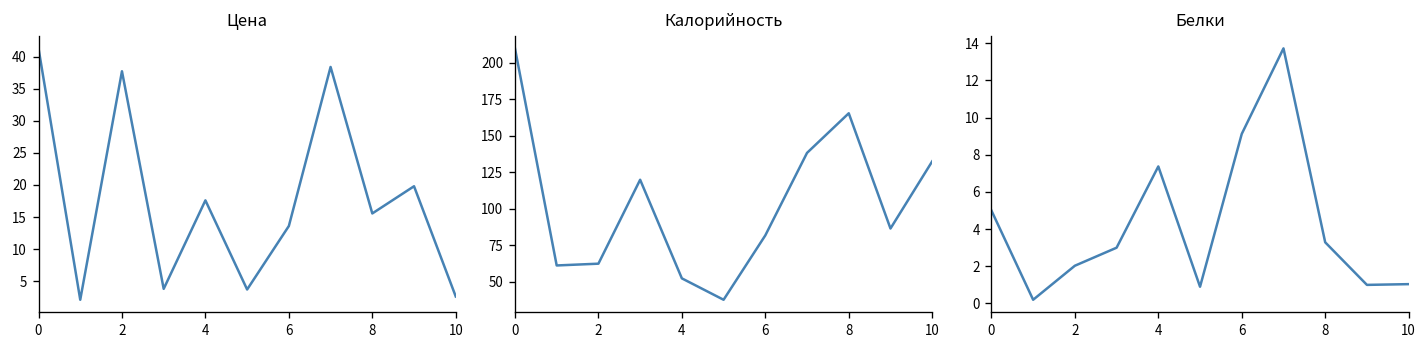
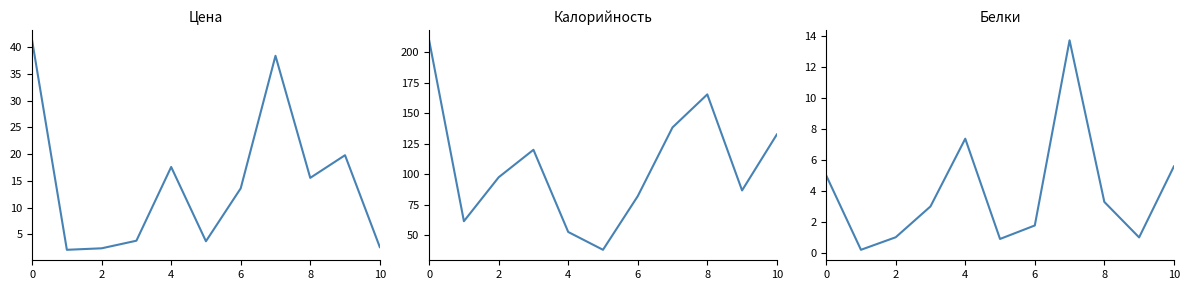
  {
    "Цена": {
      "0": 41,
-     "2": 38,
+     "2": 2,
      "4": 18,
      "6": 14,
      "8": 16,
      "10": 3
    },
    "Калорийность": {
      "0": 210,
-     "2": 63,
+     "2": 97,
      "4": 52,
      "6": 82,
      "8": 166,
      "10": 133
    },
    "Белки": {
      "0": 5.0,
-     "2": 2.0,
+     "2": 1.0,
      "4": 7.4,
-     "6": 9.1,
+     "6": 1.8,
      "8": 3.3,
-     "10": 1.0
+     "10": 5.6
    }
  }
